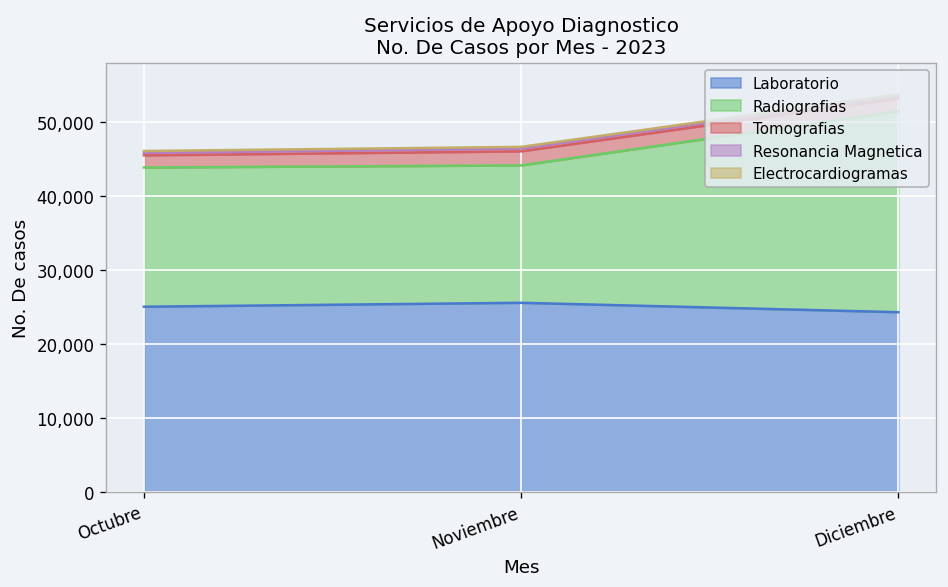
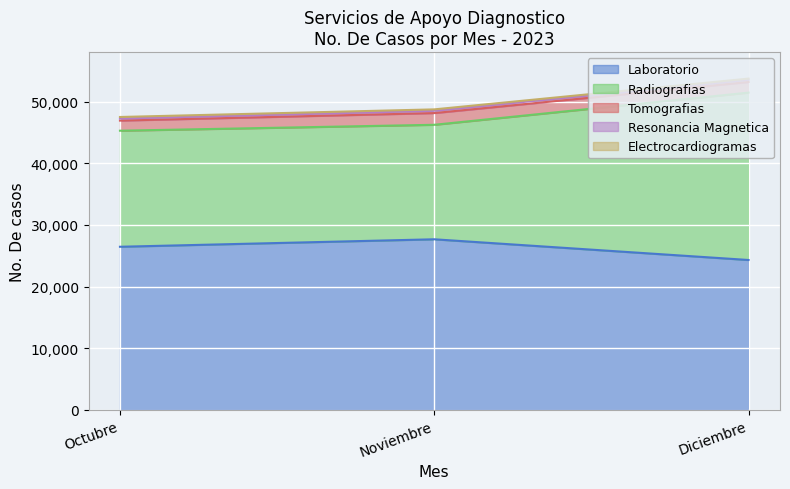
  {
    "Laboratorio": {
-     "Octubre": "25,000",
-     "Noviembre": "26,000",
+     "Octubre": "26,000",
+     "Noviembre": "28,000",
      "Diciembre": "24,000"
    },
    "Radiografias": {
      "Octubre": "19,000",
      "Noviembre": "19,000"
    }
  }
